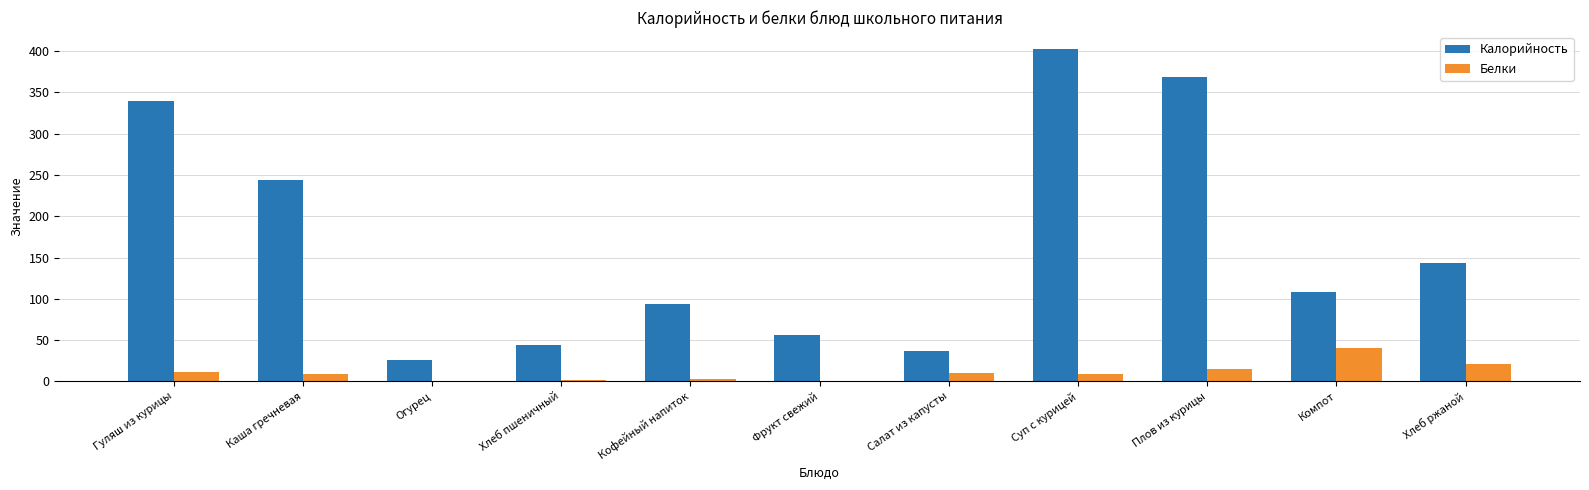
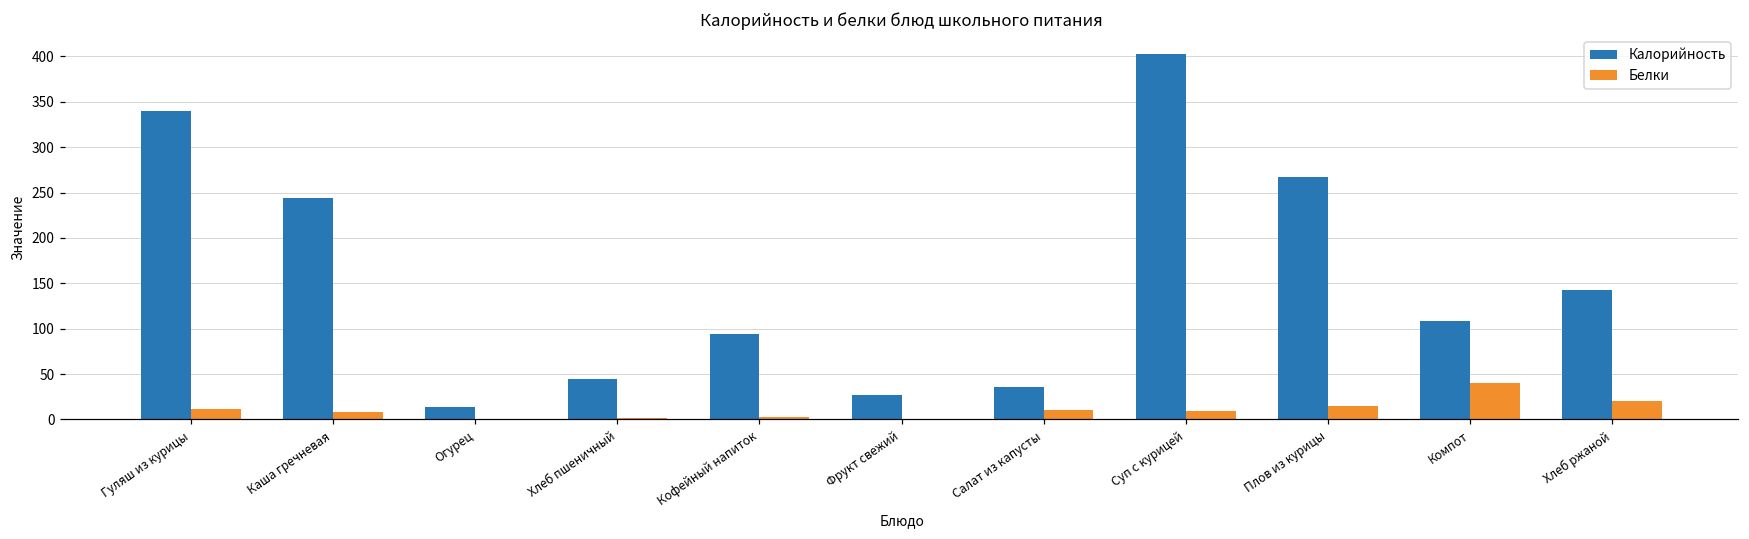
  {
    "Калорийность": {
      "Гуляш из курицы": 340,
      "Каша гречневая": 240,
-     "Огурец": 30,
+     "Огурец": 10,
      "Хлеб пшеничный": 40,
      "Кофейный напиток": 90,
-     "Фрукт свежий": 60,
+     "Фрукт свежий": 30,
      "Салат из капусты": 40,
      "Суп с курицей": 400,
-     "Плов из курицы": 370,
+     "Плов из курицы": 270,
      "Компот": 110,
      "Хлеб ржаной": 140
    },
    "Белки": {
      "Гуляш из курицы": 10,
      "Каша гречневая": 10,
      "Салат из капусты": 10,
      "Суп с курицей": 10,
      "Плов из курицы": 10,
      "Компот": 40,
      "Хлеб ржаной": 20
    }
  }
